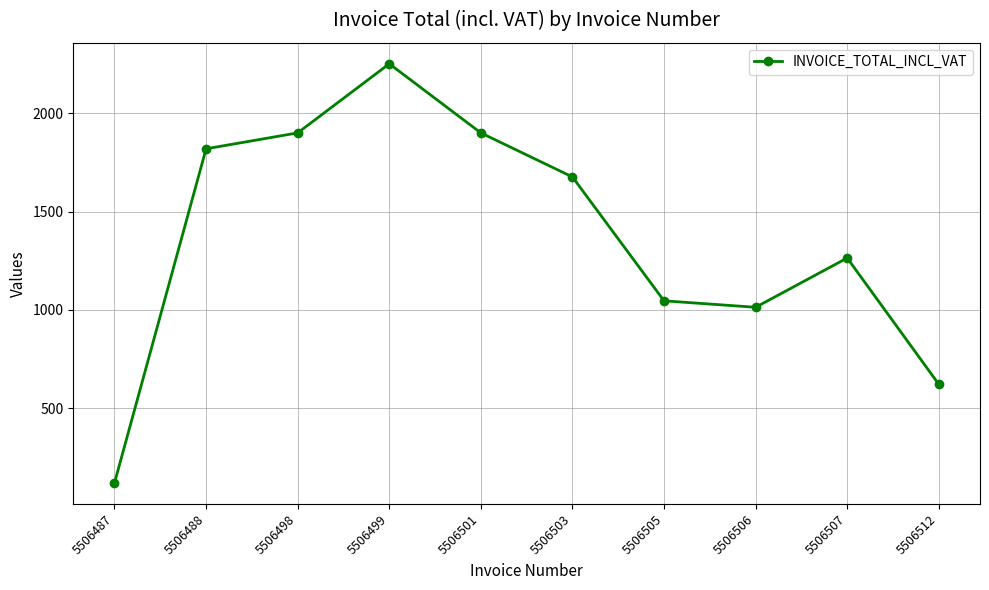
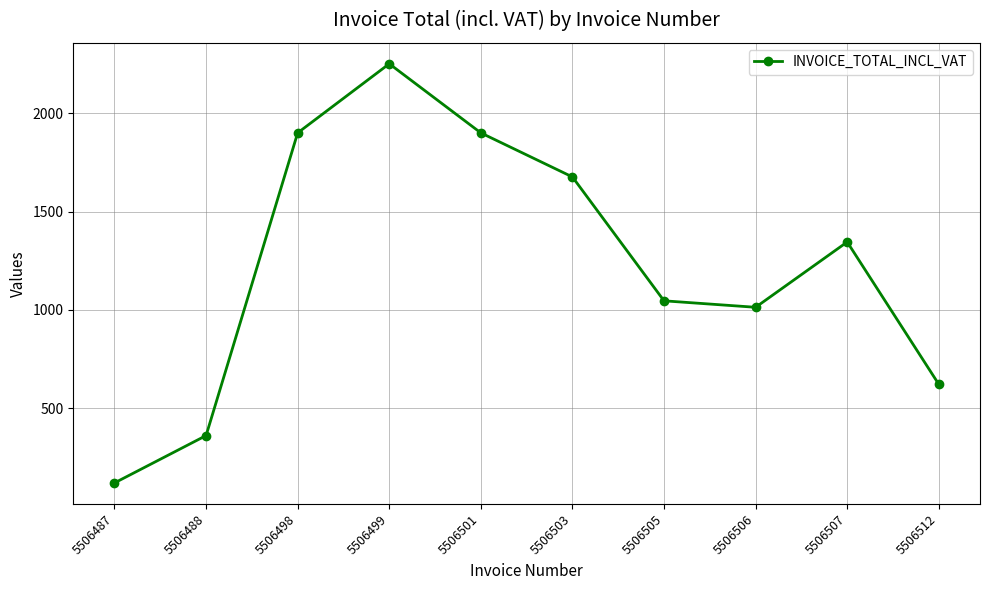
  {
    "5506487": 120,
-   "5506488": 1820,
+   "5506488": 360,
    "5506498": 1900,
    "5506499": 2250,
    "5506501": 1900,
    "5506503": 1680,
    "5506505": 1050,
    "5506506": 1010,
-   "5506507": 1260,
+   "5506507": 1350,
    "5506512": 620
  }
